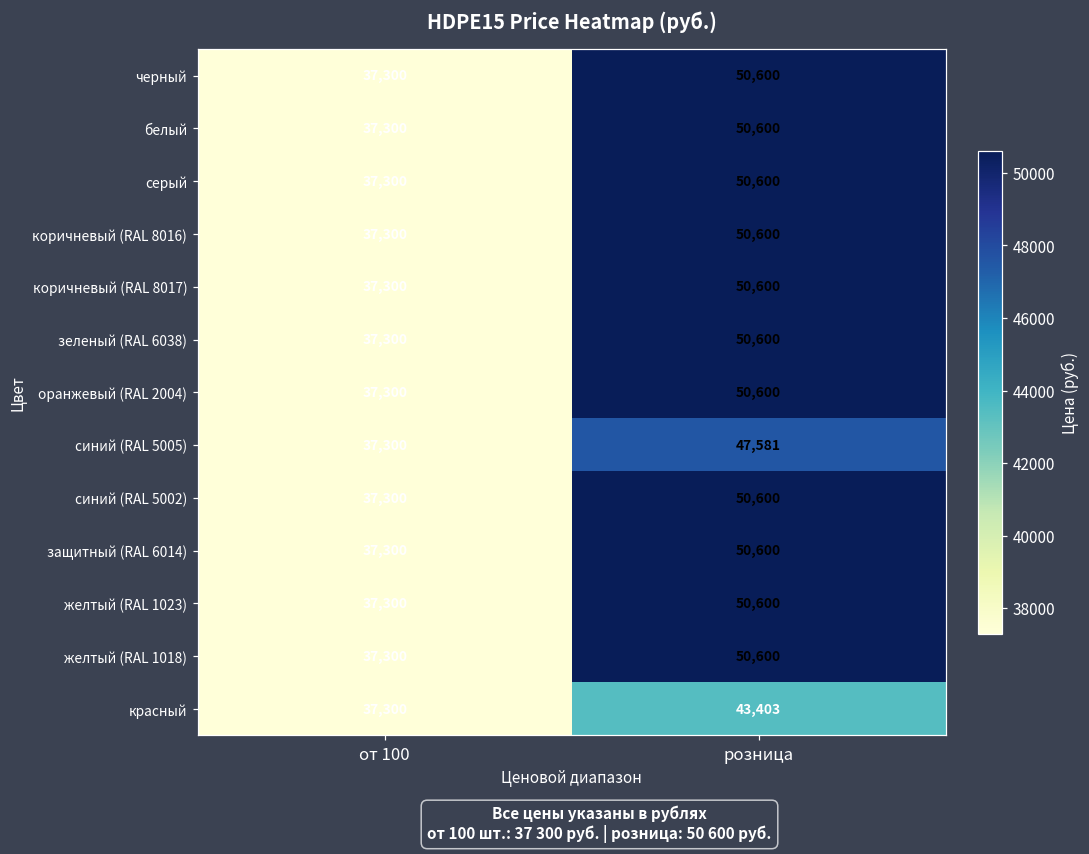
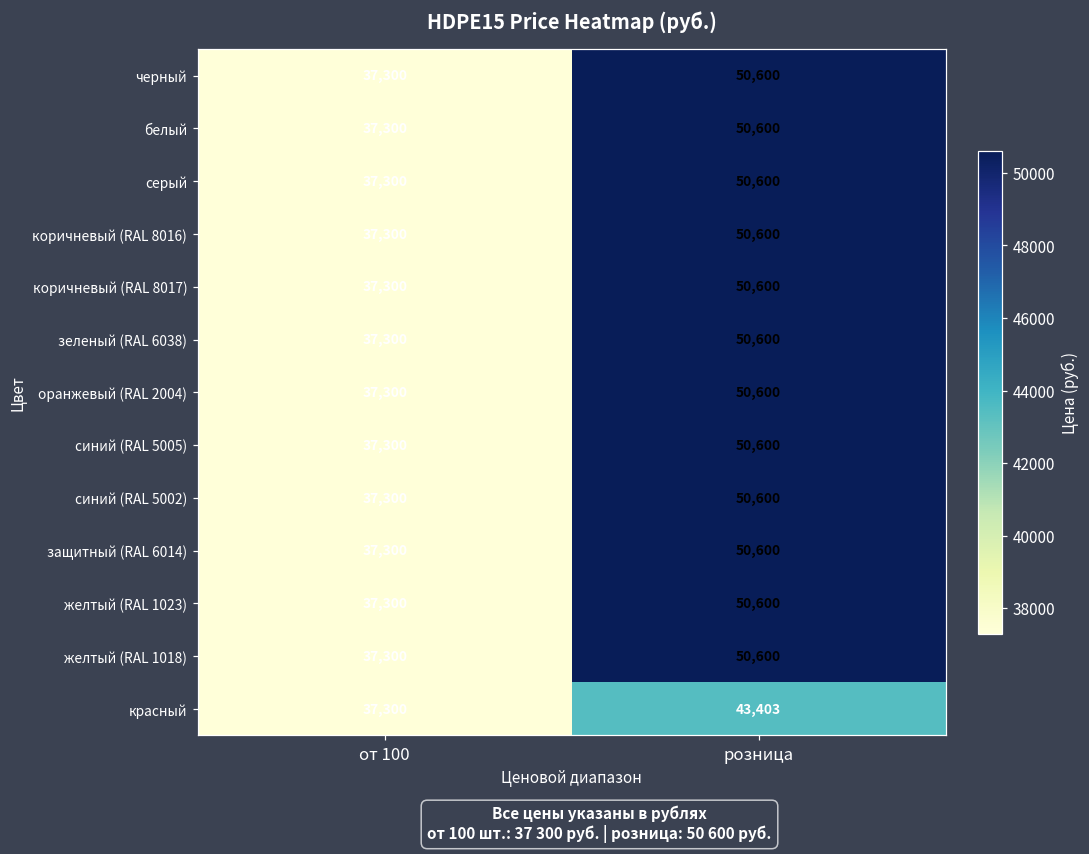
  {
    "черный": {
      "розница": "50,600"
    },
    "белый": {
      "розница": "50,600"
    },
    "серый": {
      "розница": "50,600"
    },
    "коричневый (RAL 8016)": {
      "розница": "50,600"
    },
    "коричневый (RAL 8017)": {
      "розница": "50,600"
    },
    "зеленый (RAL 6038)": {
      "розница": "50,600"
    },
    "оранжевый (RAL 2004)": {
      "розница": "50,600"
    },
    "синий (RAL 5005)": {
-     "розница": "47,581"
+     "розница": "50,600"
    },
    "синий (RAL 5002)": {
      "розница": "50,600"
    },
    "защитный (RAL 6014)": {
      "розница": "50,600"
    },
    "желтый (RAL 1023)": {
      "розница": "50,600"
    },
    "желтый (RAL 1018)": {
      "розница": "50,600"
    },
    "красный": {
      "розница": "43,403"
    }
  }
